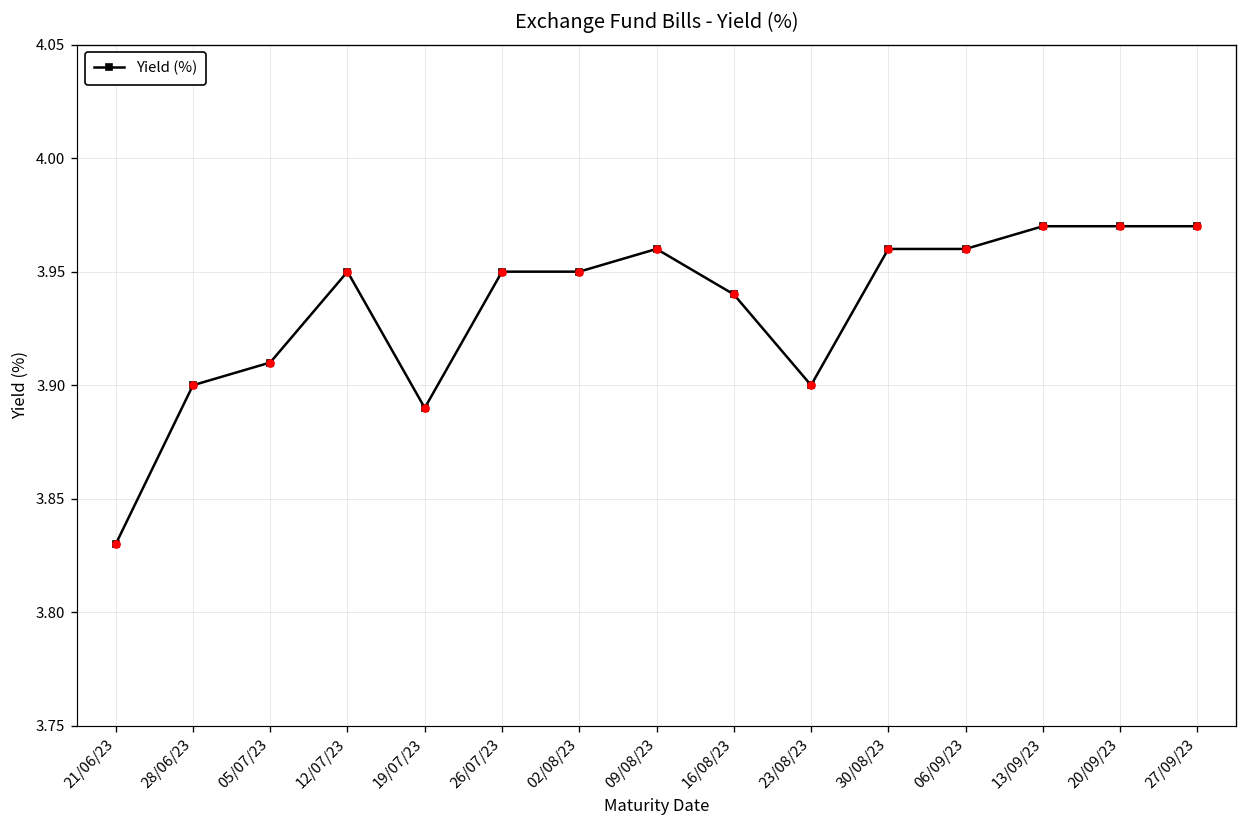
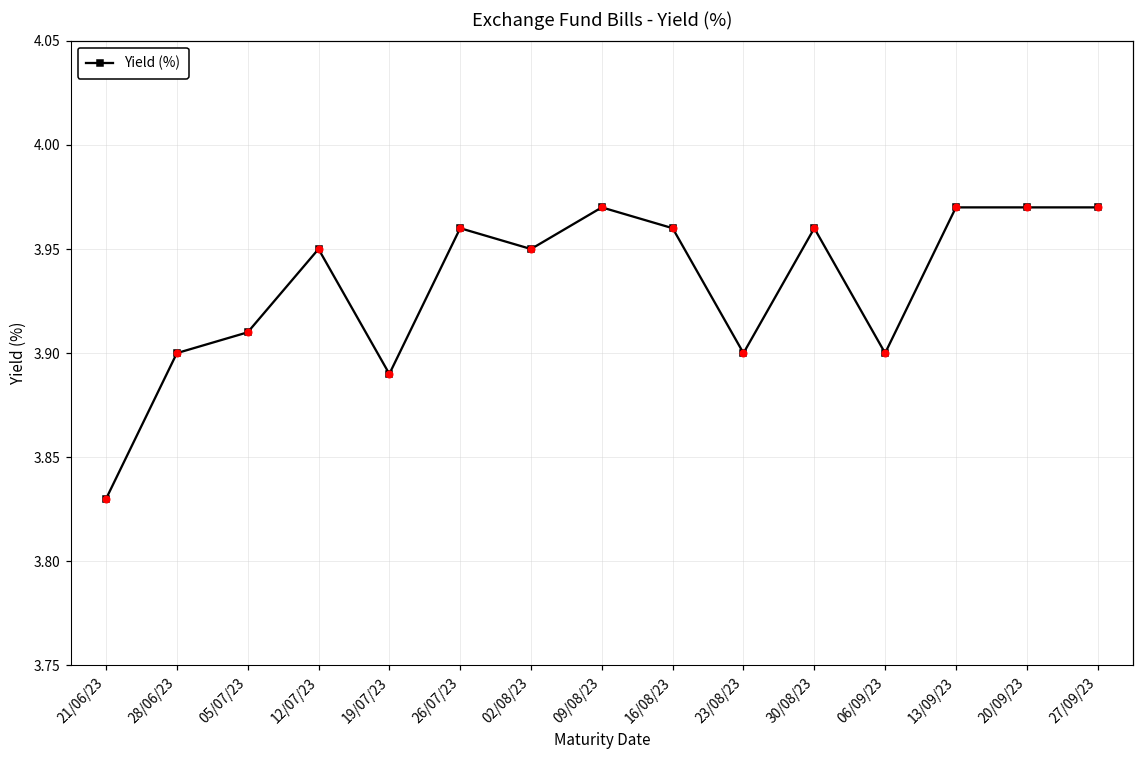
  {
    "21/06/23": 3.83,
    "28/06/23": 3.90,
    "05/07/23": 3.91,
    "12/07/23": 3.95,
    "19/07/23": 3.89,
-   "26/07/23": 3.95,
+   "26/07/23": 3.96,
    "02/08/23": 3.95,
-   "09/08/23": 3.96,
-   "16/08/23": 3.94,
+   "09/08/23": 3.97,
+   "16/08/23": 3.96,
    "23/08/23": 3.90,
    "30/08/23": 3.96,
-   "06/09/23": 3.96,
+   "06/09/23": 3.90,
    "13/09/23": 3.97,
    "20/09/23": 3.97,
    "27/09/23": 3.97
  }
